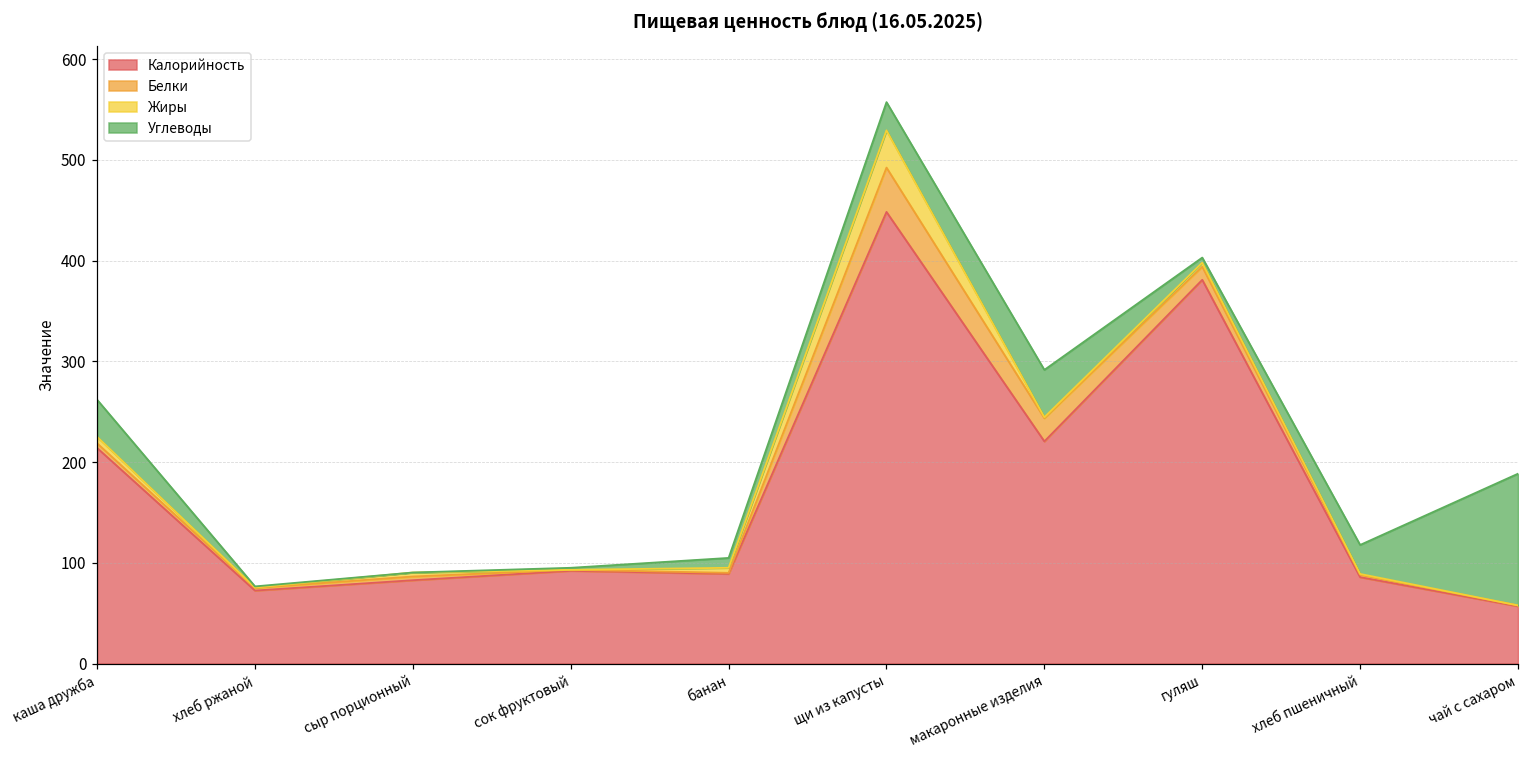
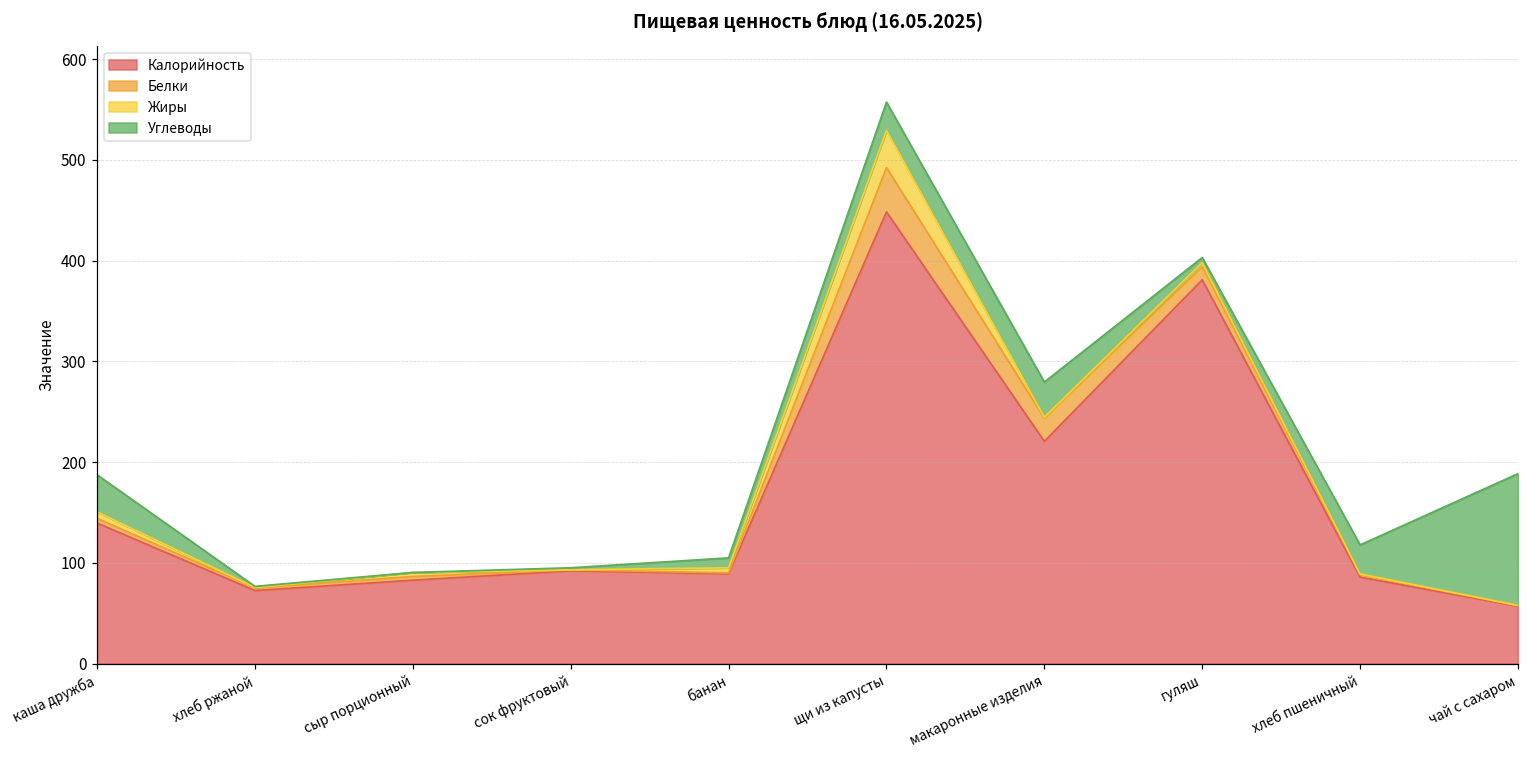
  {
    "Калорийность": {
-     "каша дружба": 210,
+     "каша дружба": 140,
      "сыр порционный": 80,
      "щи из капусты": 450,
      "макаронные изделия": 220,
      "гуляш": 380
    },
    "Углеводы": {
      "каша дружба": 40,
      "банан": 10,
      "щи из капусты": 30,
-     "макаронные изделия": 50,
+     "макаронные изделия": 30,
      "гуляш": 10,
      "хлеб пшеничный": 30,
      "чай с сахаром": 130
    }
  }
